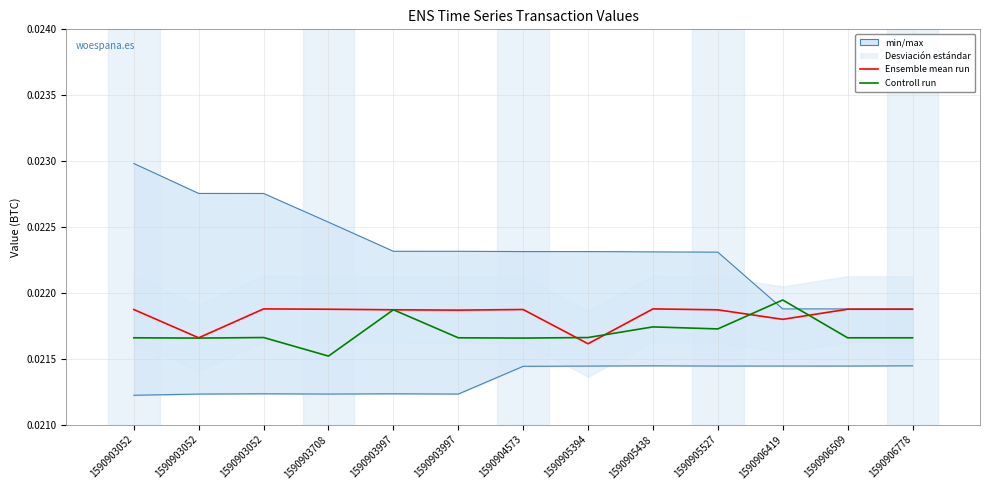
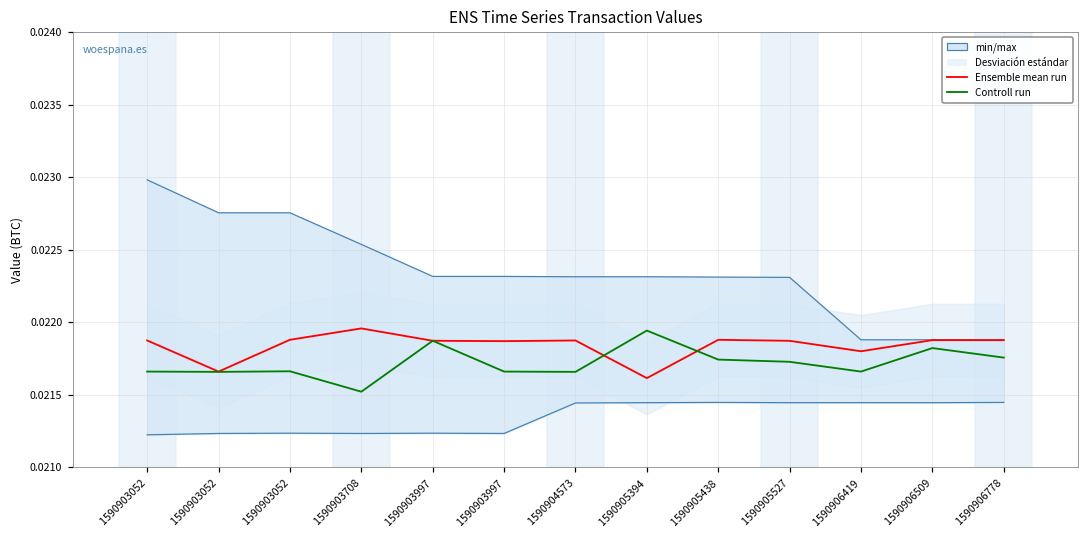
  {
    "Ensemble mean run": {
-     "1590903708": 0.02188,
+     "1590903708": 0.02196,
      "1590904573": 0.02187,
      "1590905394": 0.02161,
      "1590905438": 0.02188,
      "1590905527": 0.02187,
      "1590906419": 0.02180
    },
    "Controll run": {
      "1590903708": 0.02152,
      "1590904573": 0.02166,
-     "1590905394": 0.02166,
+     "1590905394": 0.02194,
      "1590905438": 0.02174,
      "1590905527": 0.02173,
-     "1590906419": 0.02195,
-     "1590906509": 0.02166,
-     "1590906778": 0.02166
+     "1590906419": 0.02166,
+     "1590906509": 0.02182,
+     "1590906778": 0.02176
    }
  }
